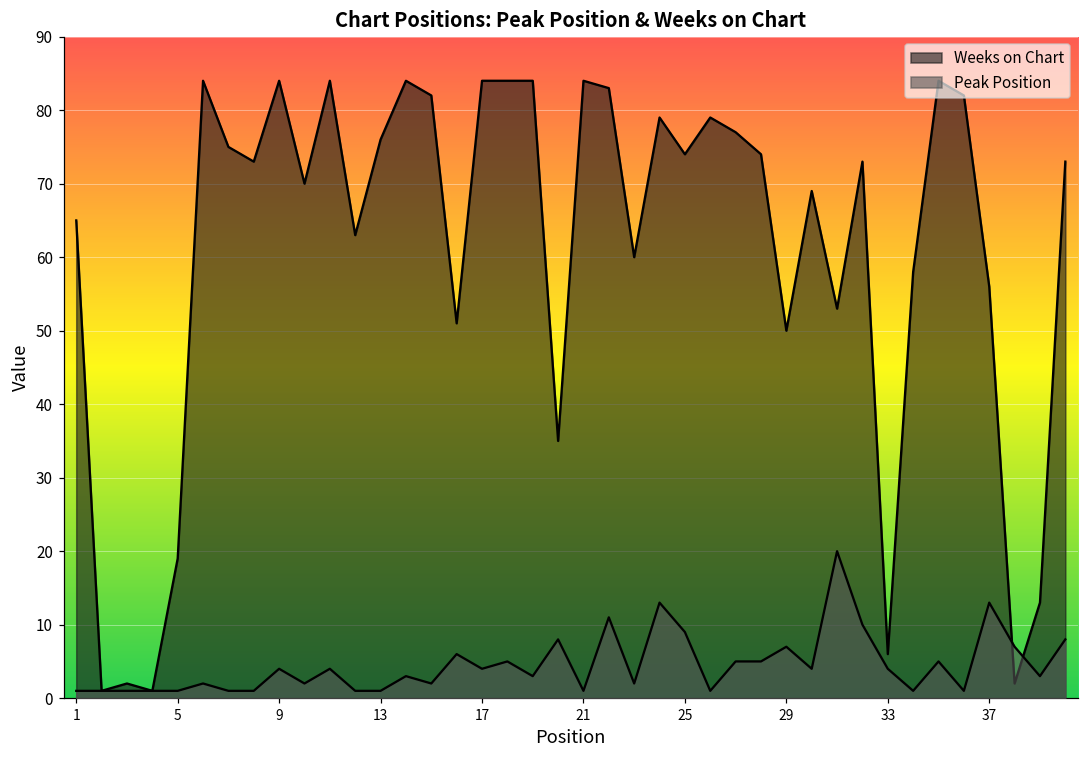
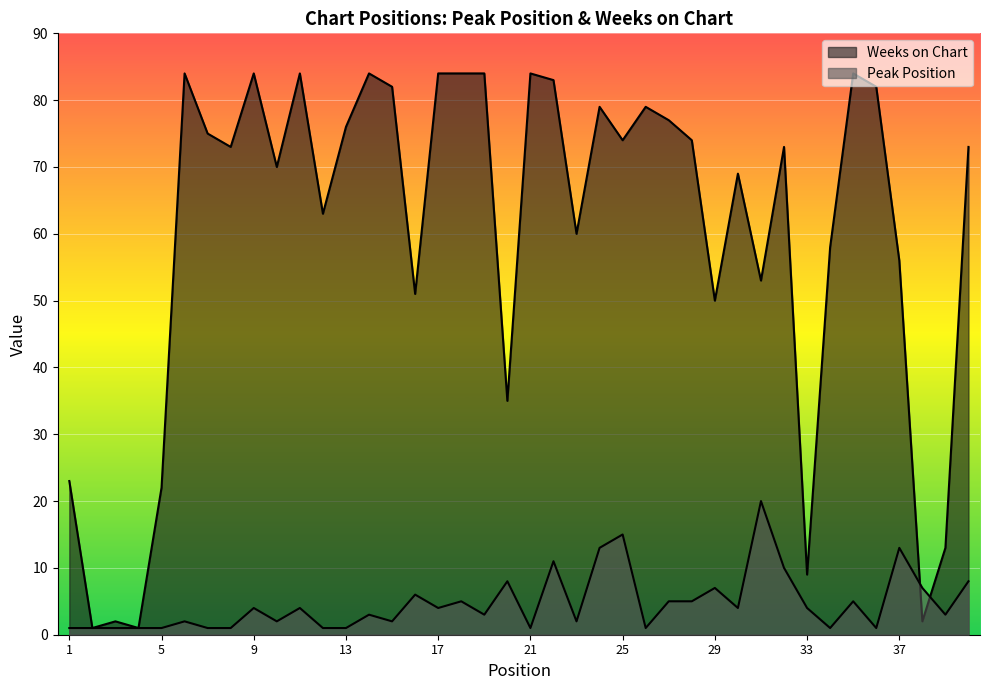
  {
    "Weeks on Chart": {
-     "1": 65,
-     "5": 19,
+     "1": 23,
+     "5": 22,
      "9": 84,
      "13": 76,
      "17": 84,
      "21": 84,
      "25": 74,
      "29": 50,
-     "33": 6,
+     "33": 9,
      "37": 56
    },
    "Peak Position": {
      "1": 1,
      "5": 1,
      "9": 4,
      "13": 1,
      "17": 4,
      "21": 1,
-     "25": 9,
+     "25": 15,
      "29": 7,
      "33": 4,
      "37": 13
    }
  }
